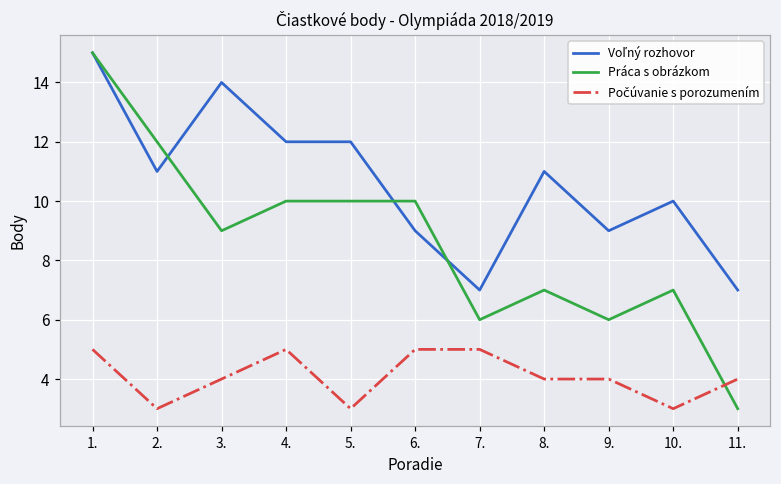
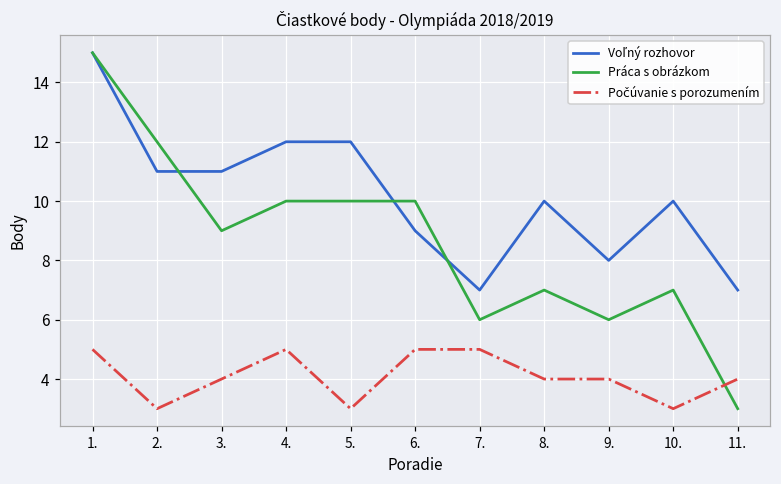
  {
    "Voľný rozhovor": {
      "2.": 11,
-     "3.": 14,
+     "3.": 11,
      "4.": 12,
      "5.": 12,
      "6.": 9,
      "7.": 7,
-     "8.": 11,
-     "9.": 9,
+     "8.": 10,
+     "9.": 8,
      "10.": 10,
      "11.": 7
    },
    "Práca s obrázkom": {
      "2.": 12,
      "3.": 9,
      "4.": 10,
      "5.": 10,
      "6.": 10,
      "7.": 6,
      "8.": 7,
      "9.": 6,
      "10.": 7,
      "11.": 3
    },
    "Počúvanie s porozumením": {
      "1.": 5,
      "2.": 3,
      "3.": 4,
      "4.": 5,
      "5.": 3,
      "6.": 5,
      "7.": 5,
      "8.": 4,
      "9.": 4,
      "10.": 3,
      "11.": 4
    }
  }
